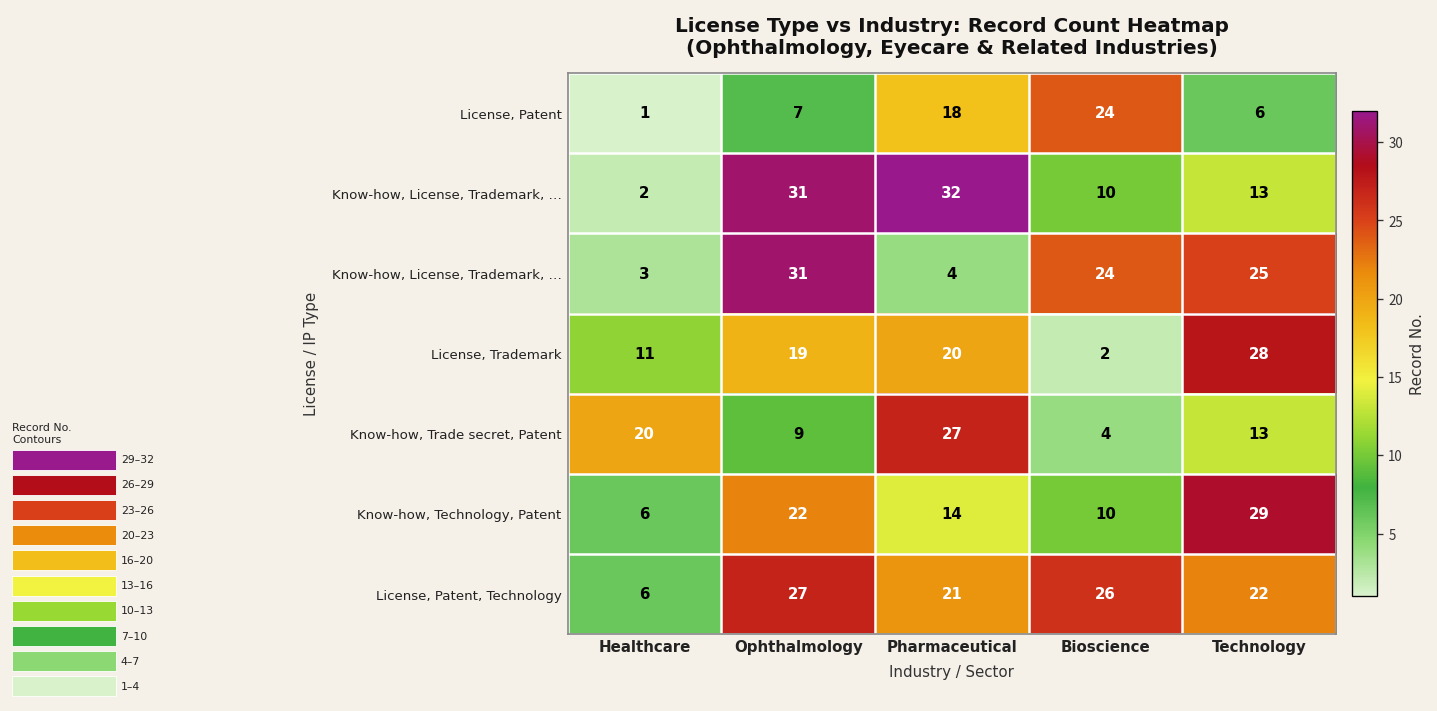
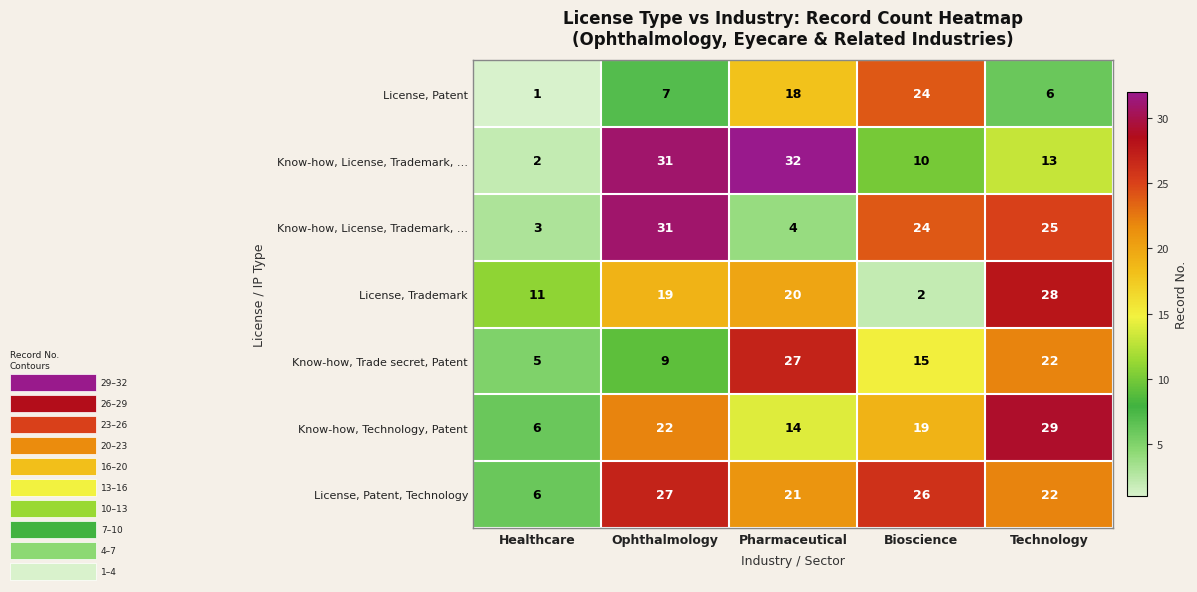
  {
    "License Type vs Industry: Record Count Heatmap (Ophthalmology, Eyecare & Related Industries)": {
      "License, Patent": {
        "Healthcare": 1,
        "Ophthalmology": 7,
        "Pharmaceutical": 18,
        "Bioscience": 24,
        "Technology": 6
      },
      "License, Trademark": {
        "Healthcare": 11,
        "Ophthalmology": 19,
        "Pharmaceutical": 20,
        "Bioscience": 2,
        "Technology": 28
      },
      "Know-how, Trade secret, Patent": {
-       "Healthcare": 20,
+       "Healthcare": 5,
        "Ophthalmology": 9,
        "Pharmaceutical": 27,
-       "Bioscience": 4,
-       "Technology": 13
+       "Bioscience": 15,
+       "Technology": 22
      },
      "Know-how, Technology, Patent": {
        "Healthcare": 6,
        "Ophthalmology": 22,
        "Pharmaceutical": 14,
-       "Bioscience": 10,
+       "Bioscience": 19,
        "Technology": 29
      },
      "License, Patent, Technology": {
        "Healthcare": 6,
        "Ophthalmology": 27,
        "Pharmaceutical": 21,
        "Bioscience": 26,
        "Technology": 22
      }
    }
  }
